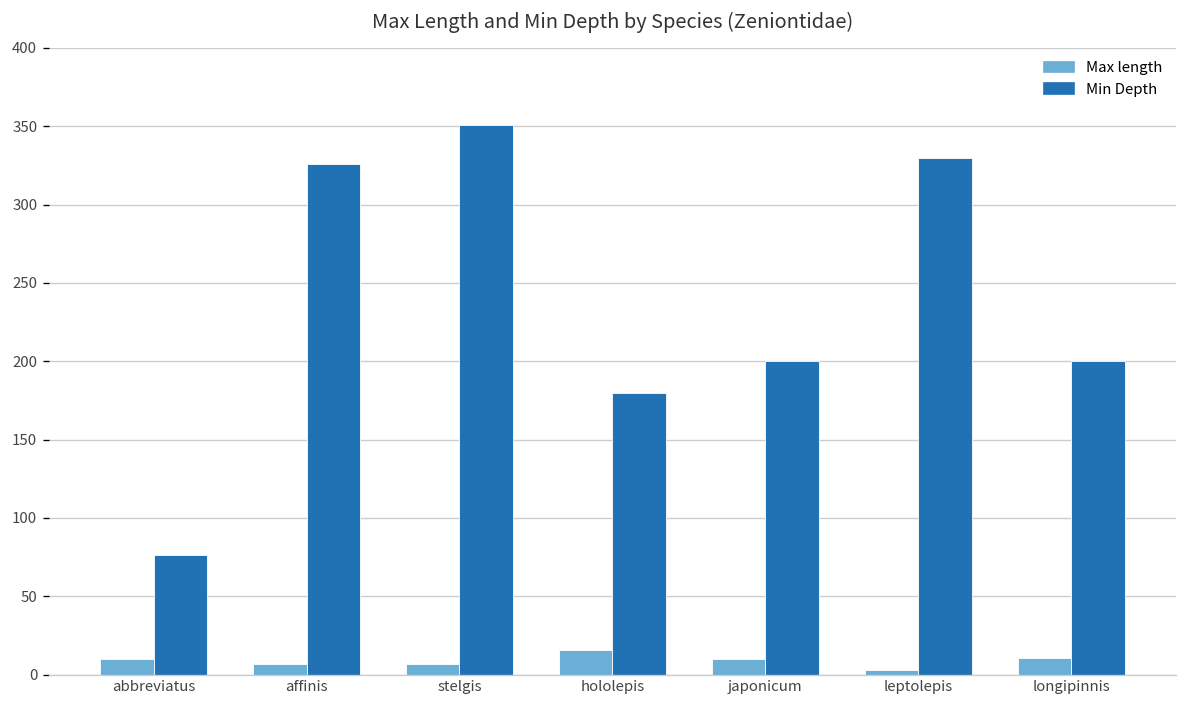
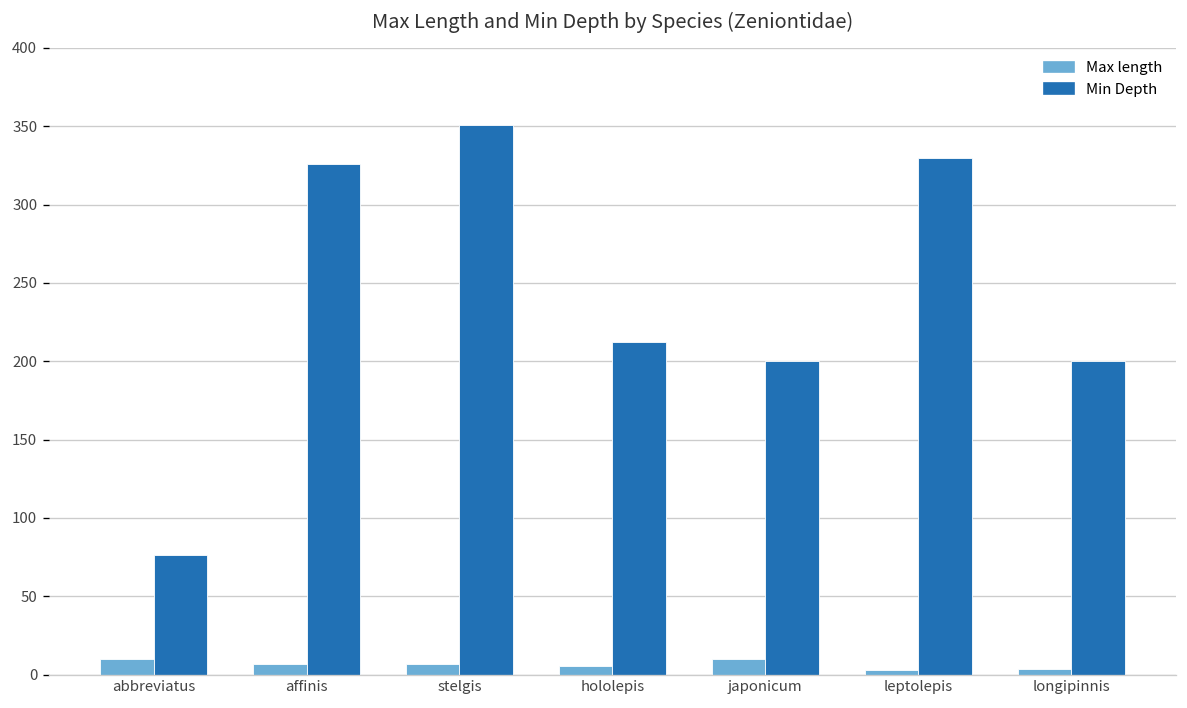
  {
    "Max length": {
      "abbreviatus": 10,
      "affinis": 7,
      "stelgis": 7,
-     "hololepis": 16,
+     "hololepis": 5,
      "japonicum": 10,
      "leptolepis": 3,
-     "longipinnis": 11
+     "longipinnis": 3
    },
    "Min Depth": {
      "abbreviatus": 76,
      "affinis": 326,
      "stelgis": 351,
-     "hololepis": 180,
+     "hololepis": 212,
      "japonicum": 200,
      "leptolepis": 330,
      "longipinnis": 200
    }
  }
